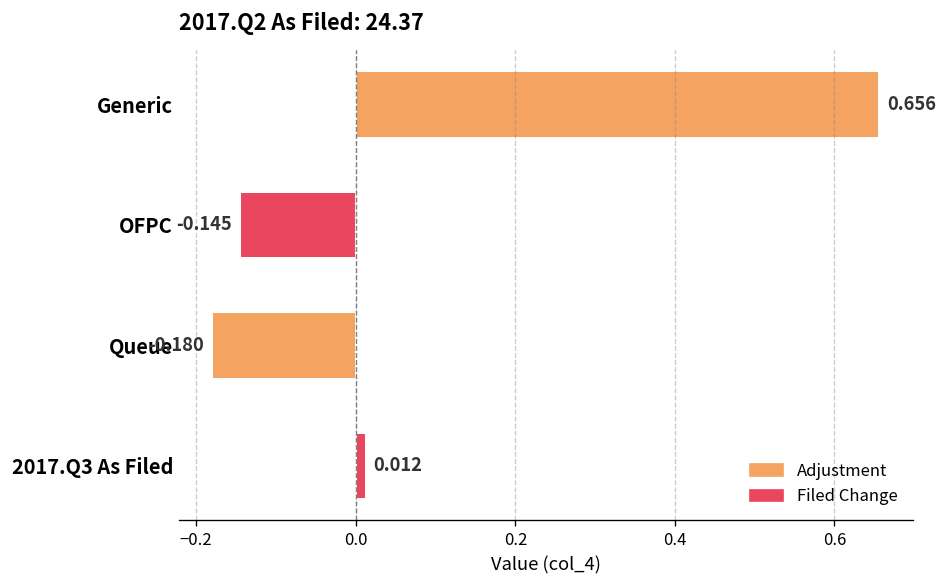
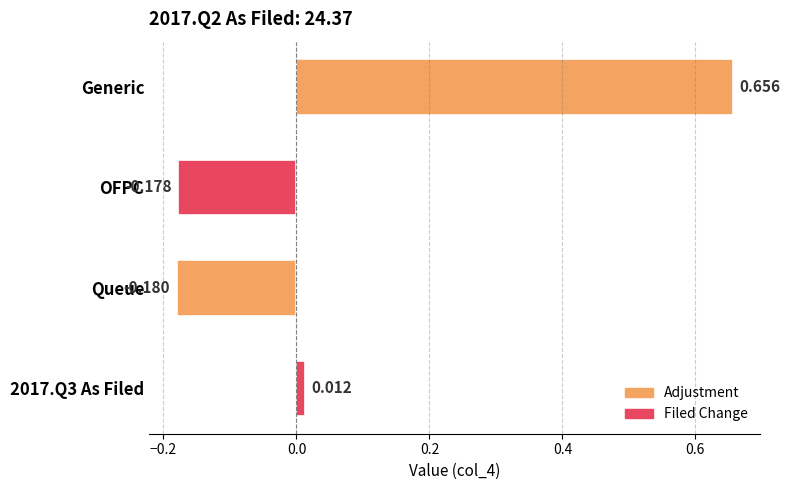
  {
    "Generic": 0.656,
-   "OFPC": -0.145,
+   "OFPC": -0.178,
    "Queue": -0.180,
    "2017.Q3 As Filed": 0.012
  }
